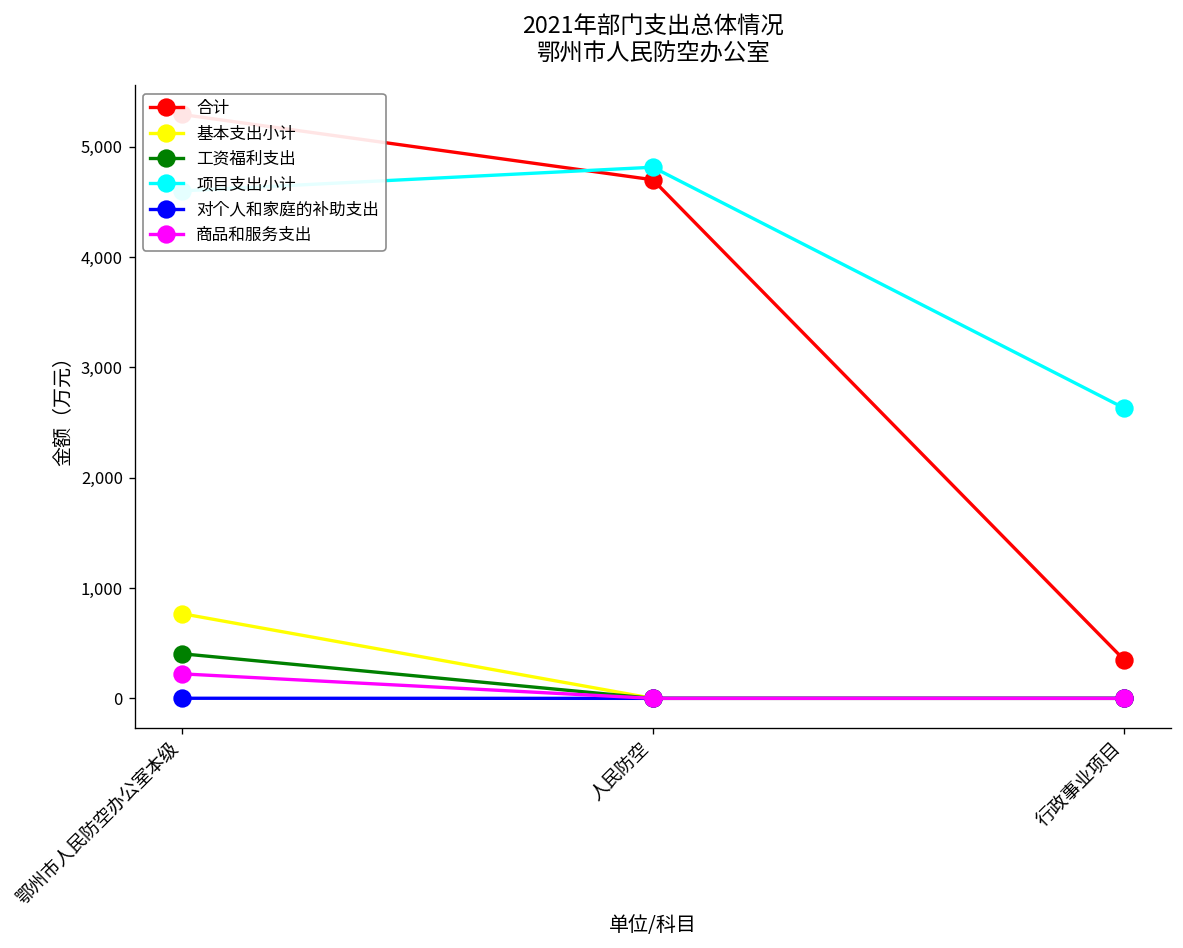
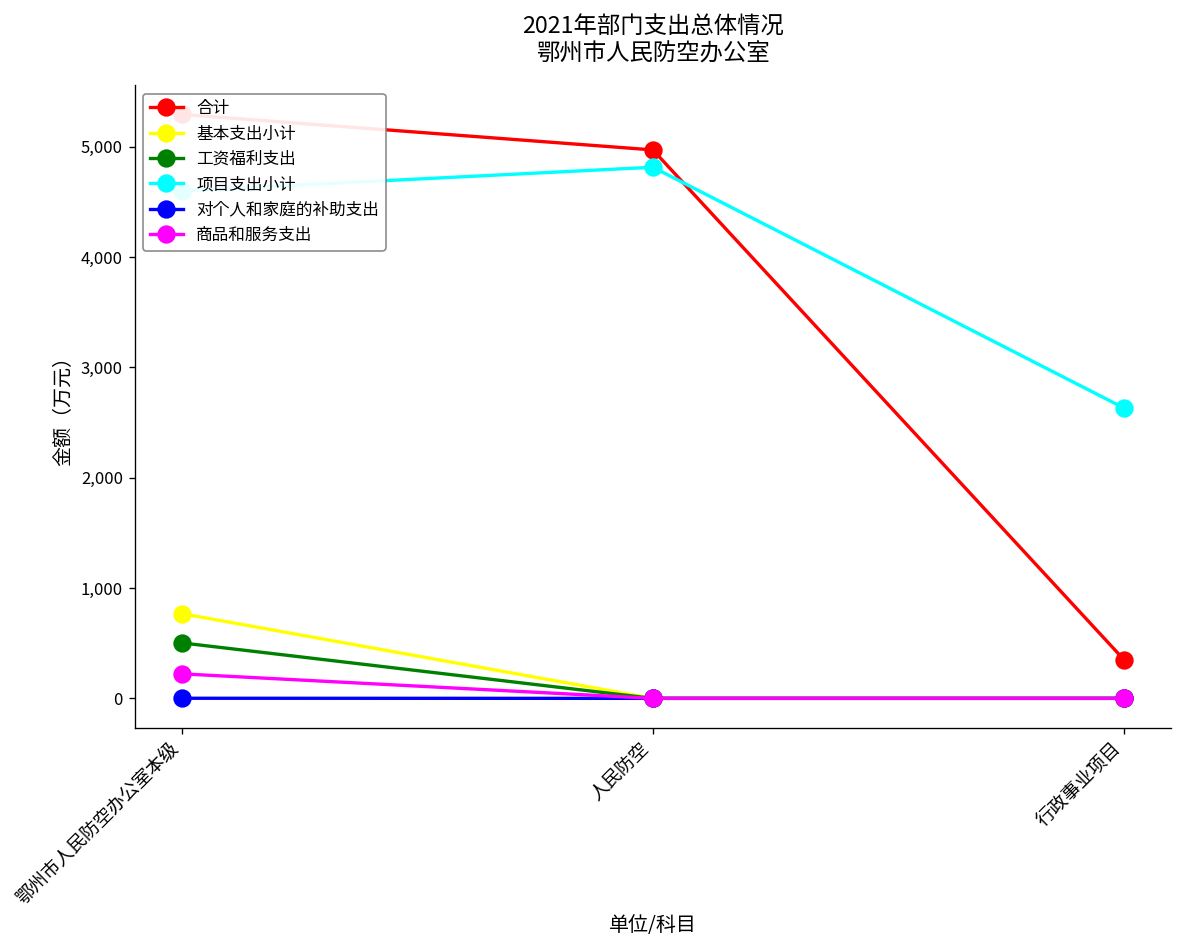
  {
    "合计": {
-     "人民防空": "4,700",
+     "人民防空": "5,000",
      "行政事业项目": "300"
    },
    "基本支出小计": {
      "鄂州市人民防空办公室本级": "800"
    },
    "工资福利支出": {
-     "鄂州市人民防空办公室本级": "400"
+     "鄂州市人民防空办公室本级": "500"
    },
    "项目支出小计": {
      "人民防空": "4,800",
      "行政事业项目": "2,600"
    },
    "对个人和家庭的补助支出": {
      "鄂州市人民防空办公室本级": "0"
    },
    "商品和服务支出": {
      "鄂州市人民防空办公室本级": "200"
    }
  }
